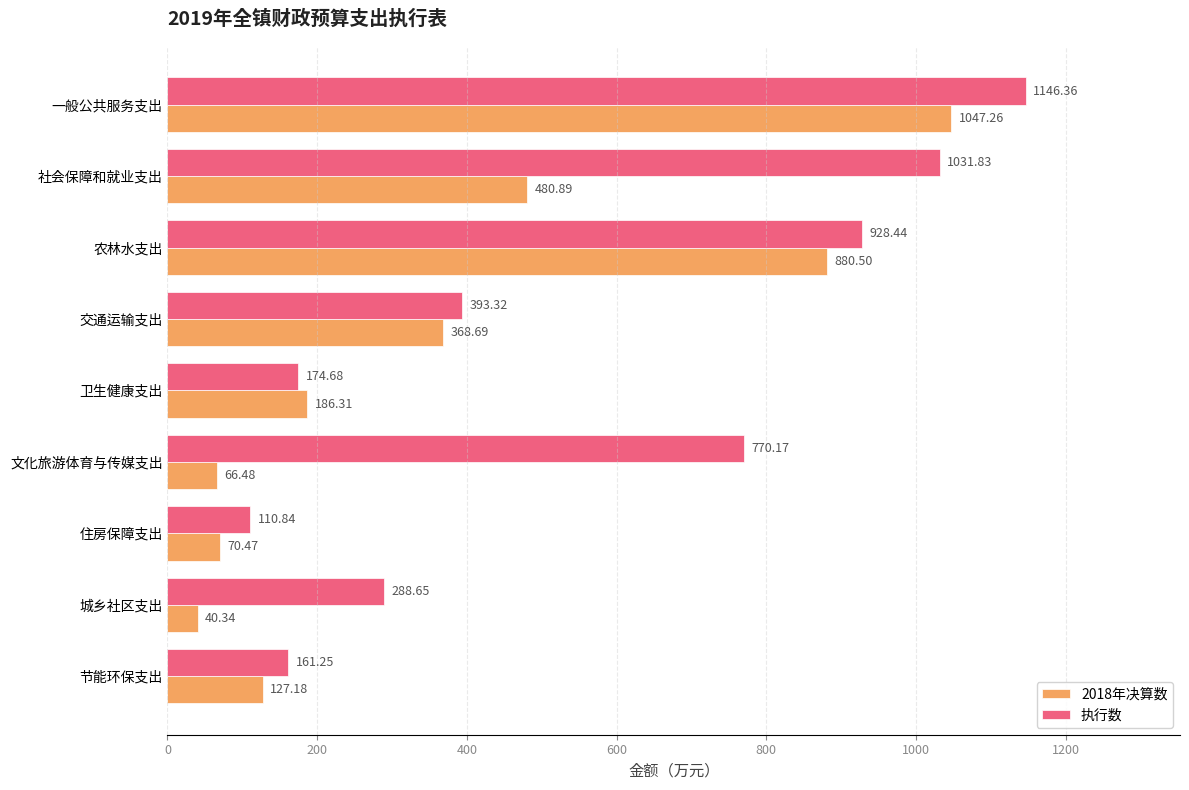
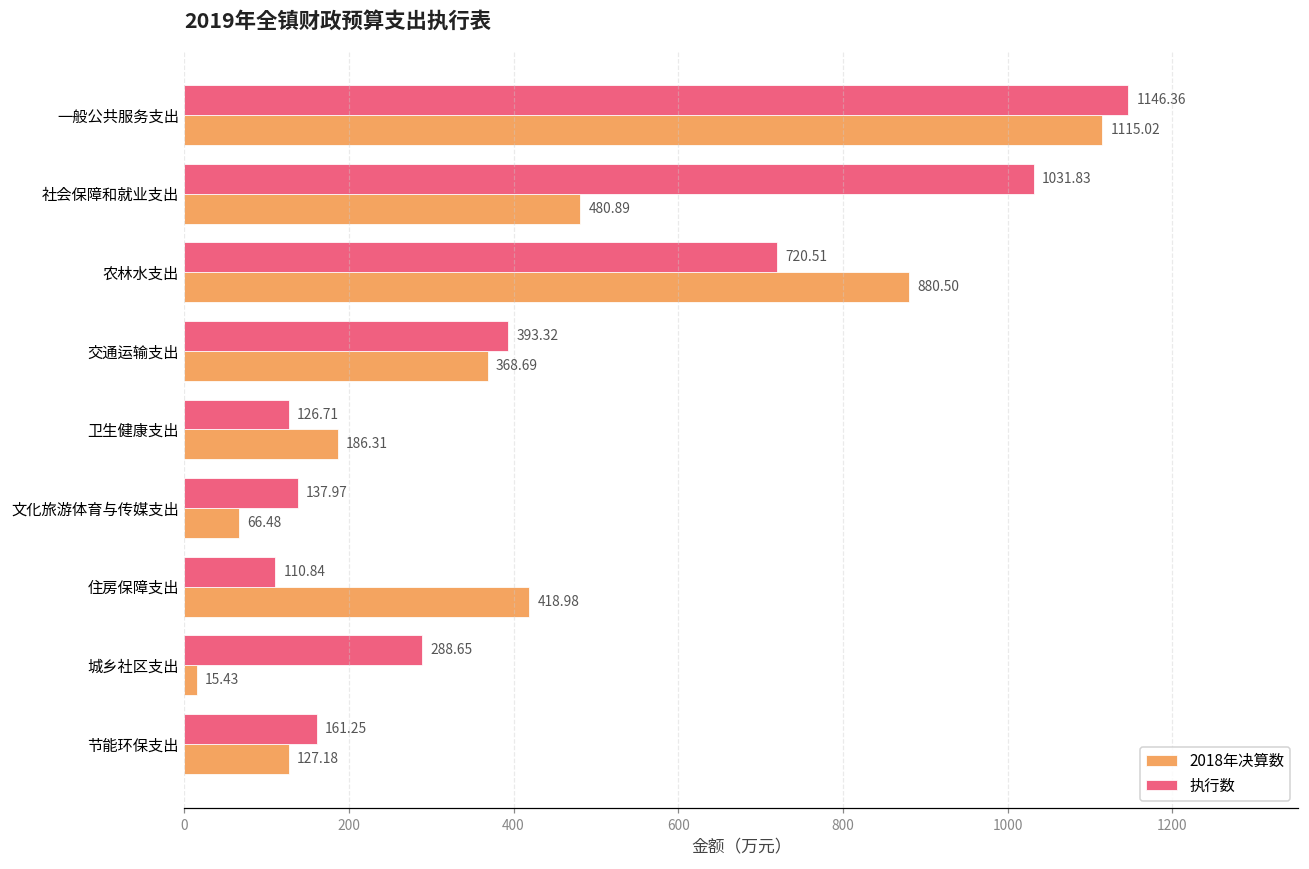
  {
    "2018年决算数": {
-     "一般公共服务支出": 1047.26,
+     "一般公共服务支出": 1115.02,
      "社会保障和就业支出": 480.89,
      "农林水支出": 880.50,
      "交通运输支出": 368.69,
      "卫生健康支出": 186.31,
      "文化旅游体育与传媒支出": 66.48,
-     "住房保障支出": 70.47,
-     "城乡社区支出": 40.34,
+     "住房保障支出": 418.98,
+     "城乡社区支出": 15.43,
      "节能环保支出": 127.18
    },
    "执行数": {
      "一般公共服务支出": 1146.36,
      "社会保障和就业支出": 1031.83,
-     "农林水支出": 928.44,
+     "农林水支出": 720.51,
      "交通运输支出": 393.32,
-     "卫生健康支出": 174.68,
-     "文化旅游体育与传媒支出": 770.17,
+     "卫生健康支出": 126.71,
+     "文化旅游体育与传媒支出": 137.97,
      "住房保障支出": 110.84,
      "城乡社区支出": 288.65,
      "节能环保支出": 161.25
    }
  }
